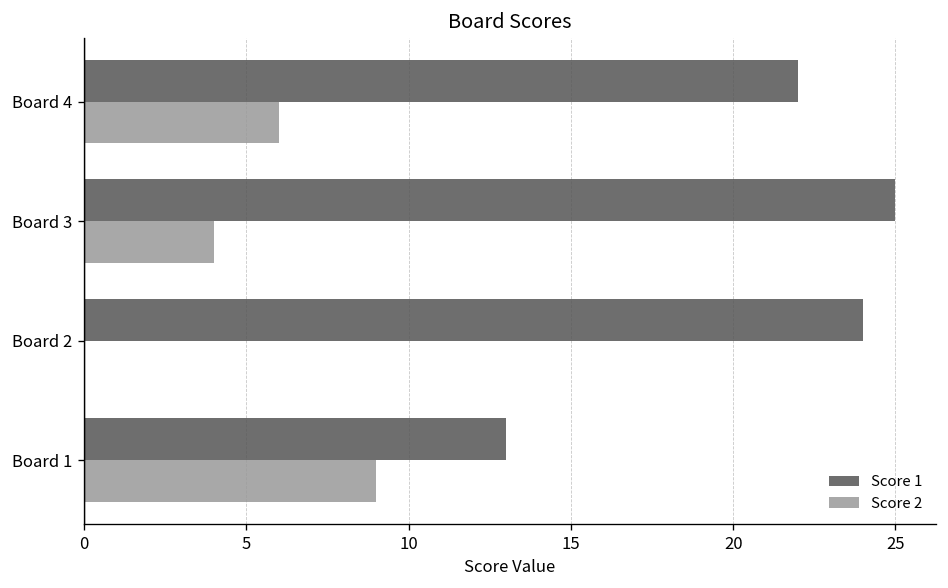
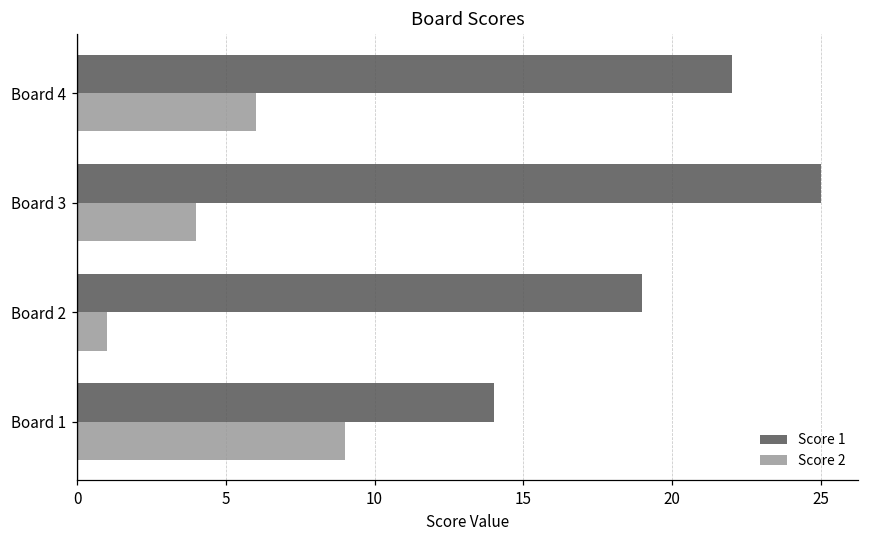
  {
    "Score 1": {
      "Board 4": 22,
      "Board 3": 25,
-     "Board 2": 24,
-     "Board 1": 13
+     "Board 2": 19,
+     "Board 1": 14
    },
    "Score 2": {
      "Board 4": 6,
      "Board 3": 4,
-     "Board 2": 0,
+     "Board 2": 1,
      "Board 1": 9
    }
  }
